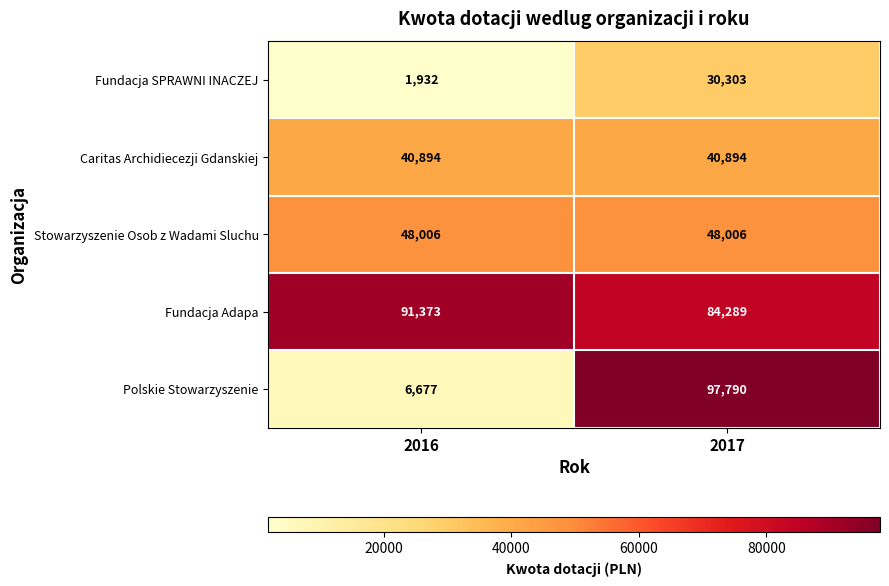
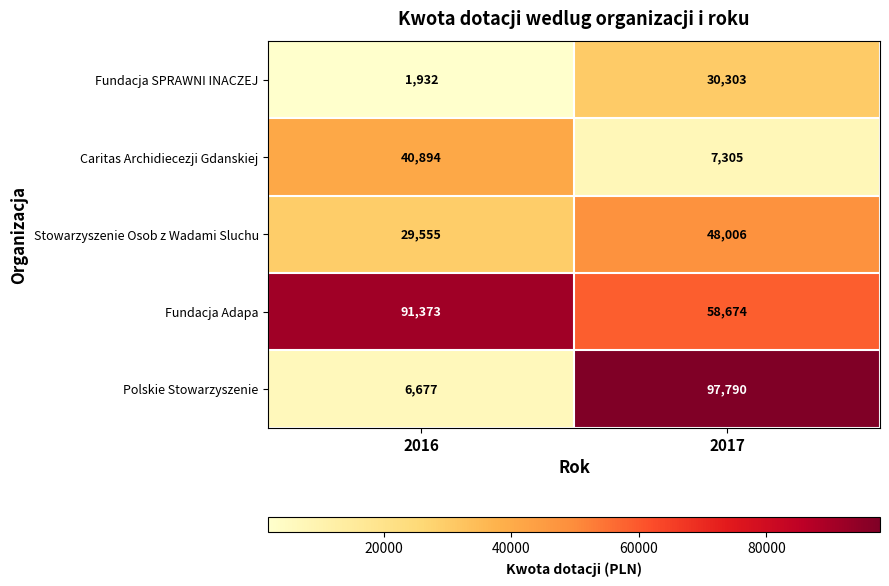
  {
    "Fundacja SPRAWNI INACZEJ": {
      "2016": "1,932",
      "2017": "30,303"
    },
    "Caritas Archidiecezji Gdanskiej": {
      "2016": "40,894",
-     "2017": "40,894"
+     "2017": "7,305"
    },
    "Stowarzyszenie Osob z Wadami Sluchu": {
-     "2016": "48,006",
+     "2016": "29,555",
      "2017": "48,006"
    },
    "Fundacja Adapa": {
      "2016": "91,373",
-     "2017": "84,289"
+     "2017": "58,674"
    },
    "Polskie Stowarzyszenie": {
      "2016": "6,677",
      "2017": "97,790"
    }
  }
